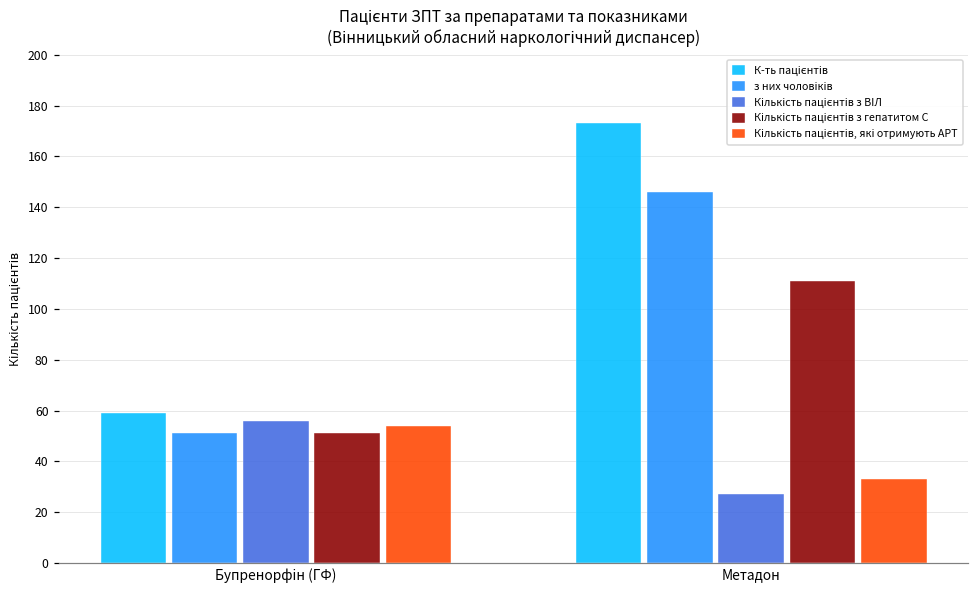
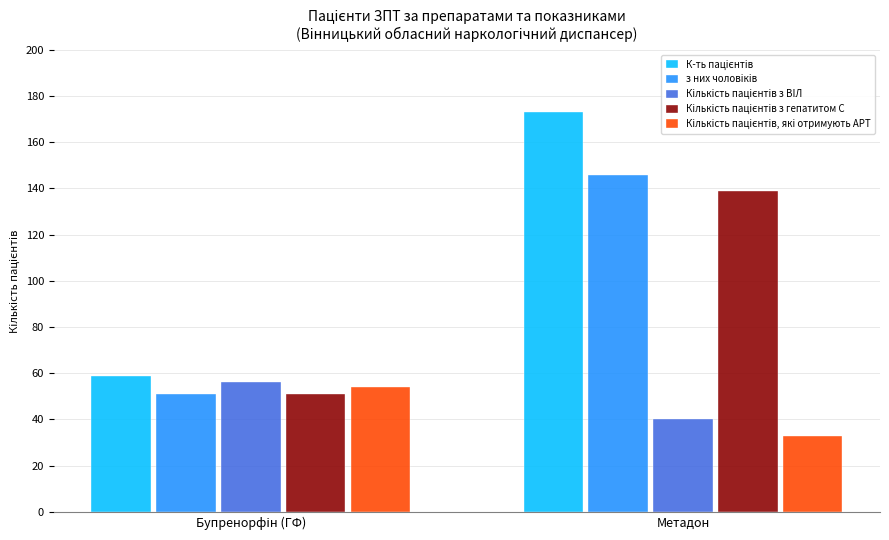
  {
    "Кількість пацієнтів з ВІЛ": {
      "Бупренорфін (ГФ)": 56,
-     "Метадон": 27
+     "Метадон": 40
    },
    "Кількість пацієнтів з гепатитом С": {
      "Бупренорфін (ГФ)": 51,
-     "Метадон": 111
+     "Метадон": 139
    },
    "Кількість пацієнтів, які отримують АРТ": {
      "Бупренорфін (ГФ)": 54,
      "Метадон": 33
    }
  }
